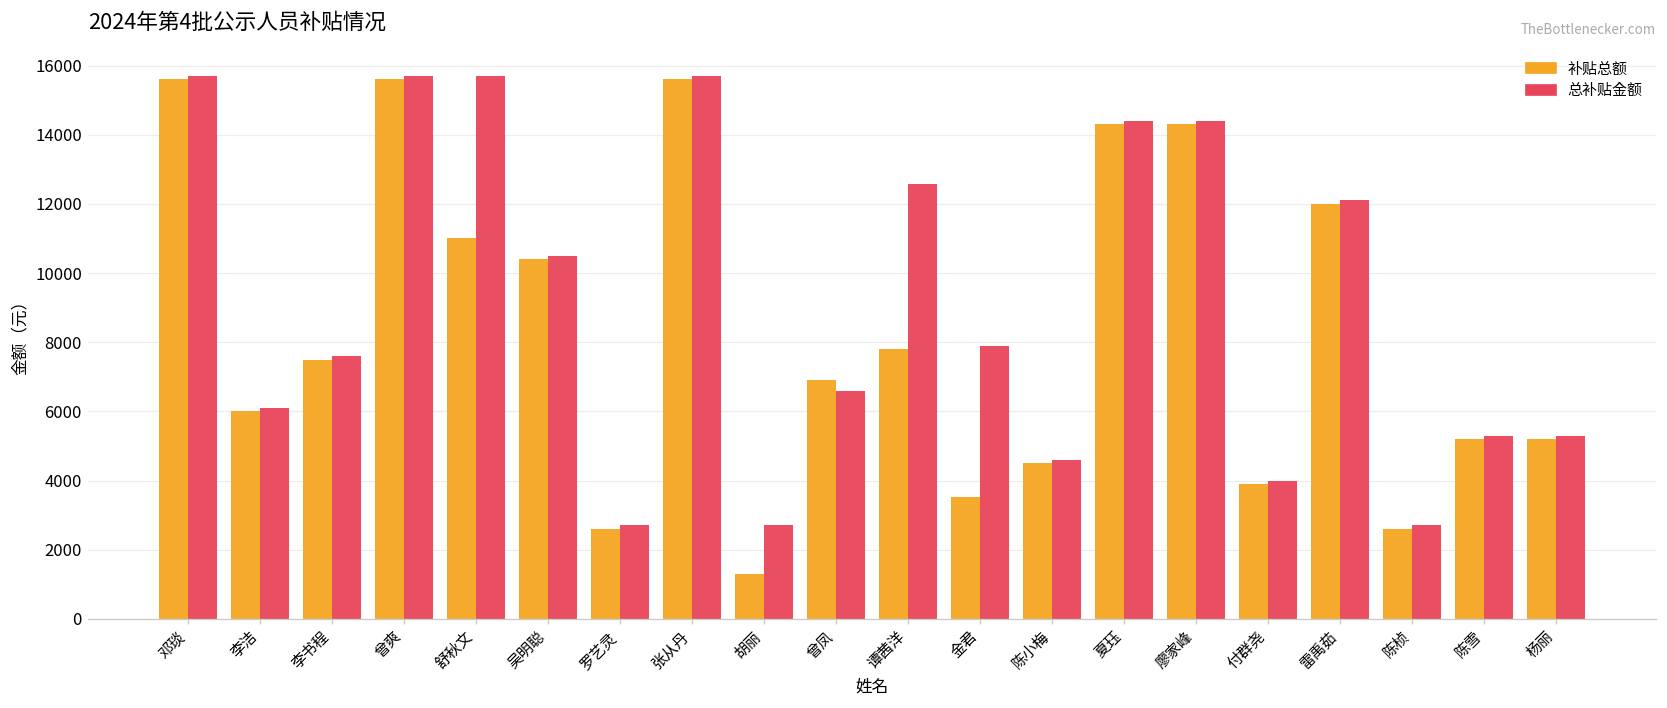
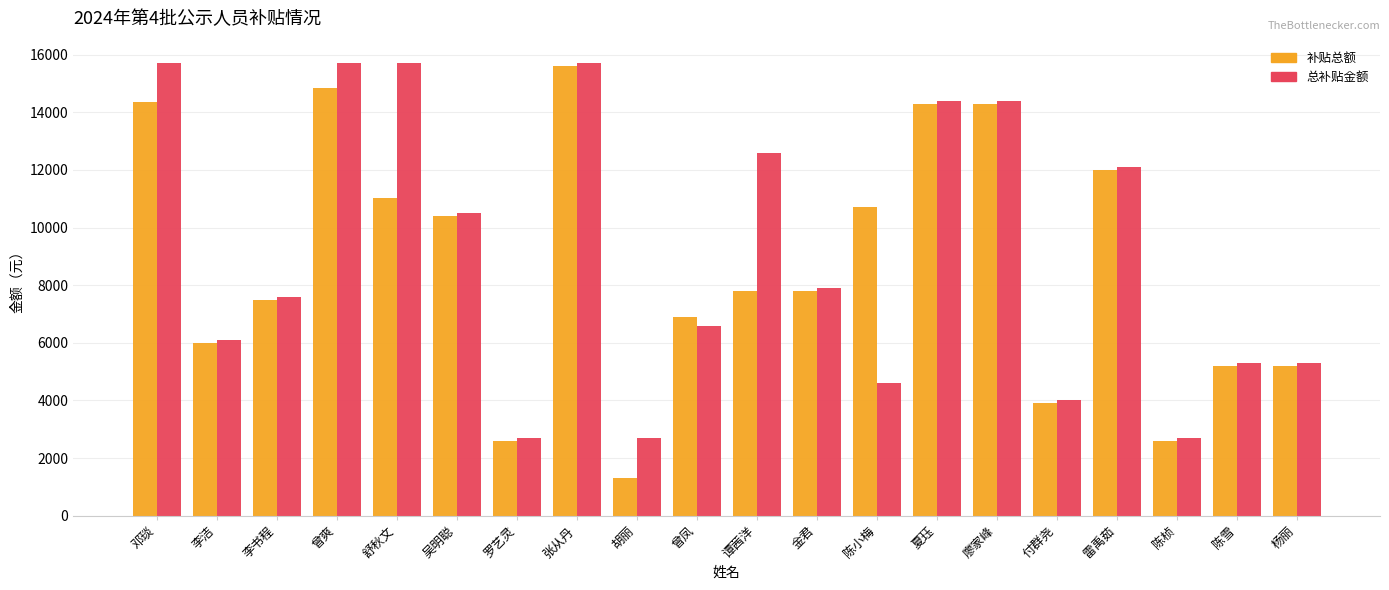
  {
    "补贴总额": {
-     "邓琰": 15600,
+     "邓琰": 14400,
      "李洁": 6000,
      "李书程": 7500,
-     "曾爽": 15600,
+     "曾爽": 14900,
      "舒秋文": 11000,
      "吴明聪": 10400,
      "罗艺灵": 2600,
      "张从丹": 15600,
      "胡丽": 1300,
      "曾凤": 6900,
      "谭茜洋": 7800,
-     "金君": 3500,
-     "陈小梅": 4500,
+     "金君": 7800,
+     "陈小梅": 10700,
      "夏珏": 14300,
      "廖家峰": 14300,
      "付群尧": 3900,
      "雷禹茹": 12000,
      "陈桢": 2600,
      "陈雪": 5200,
      "杨丽": 5200
    },
    "总补贴金额": {
      "邓琰": 15700,
      "李洁": 6100,
      "李书程": 7600,
      "曾爽": 15700,
      "舒秋文": 15700,
      "吴明聪": 10500,
      "罗艺灵": 2700,
      "张从丹": 15700,
      "胡丽": 2700,
      "曾凤": 6600,
      "谭茜洋": 12600,
      "金君": 7900,
      "陈小梅": 4600,
      "夏珏": 14400,
      "廖家峰": 14400,
      "付群尧": 4000,
      "雷禹茹": 12100,
      "陈桢": 2700,
      "陈雪": 5300,
      "杨丽": 5300
    }
  }
